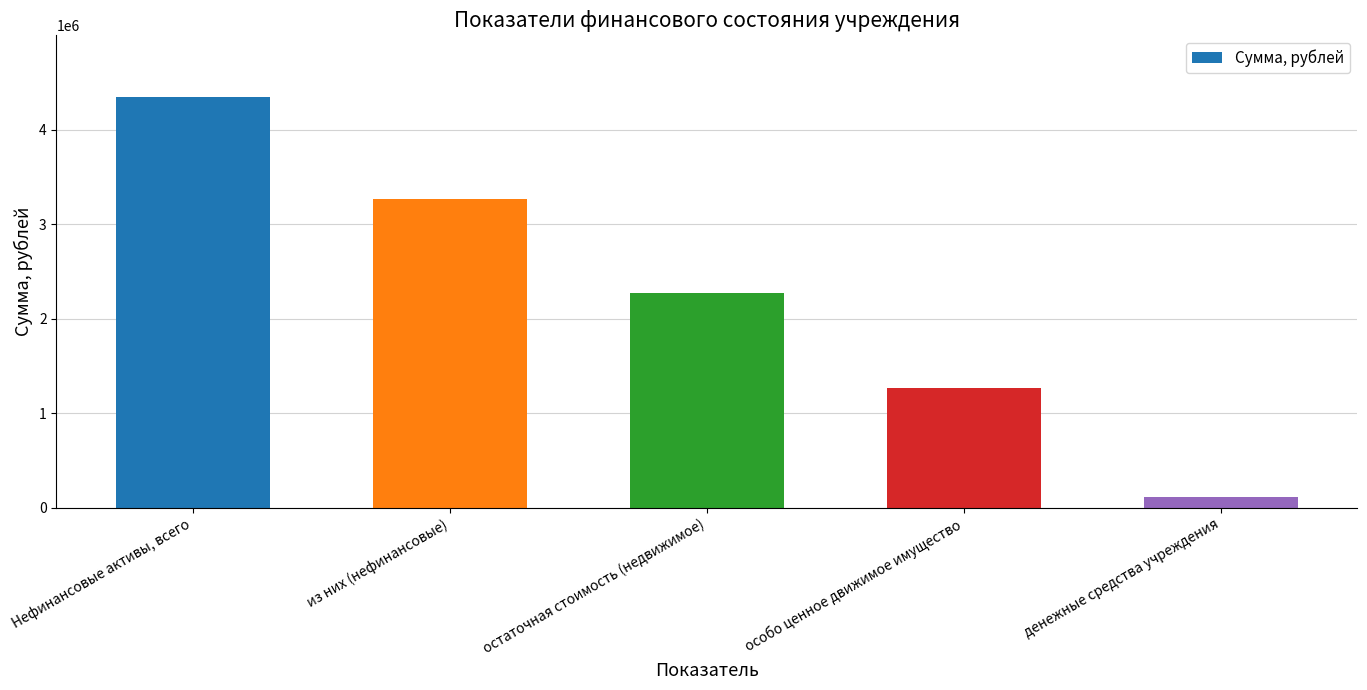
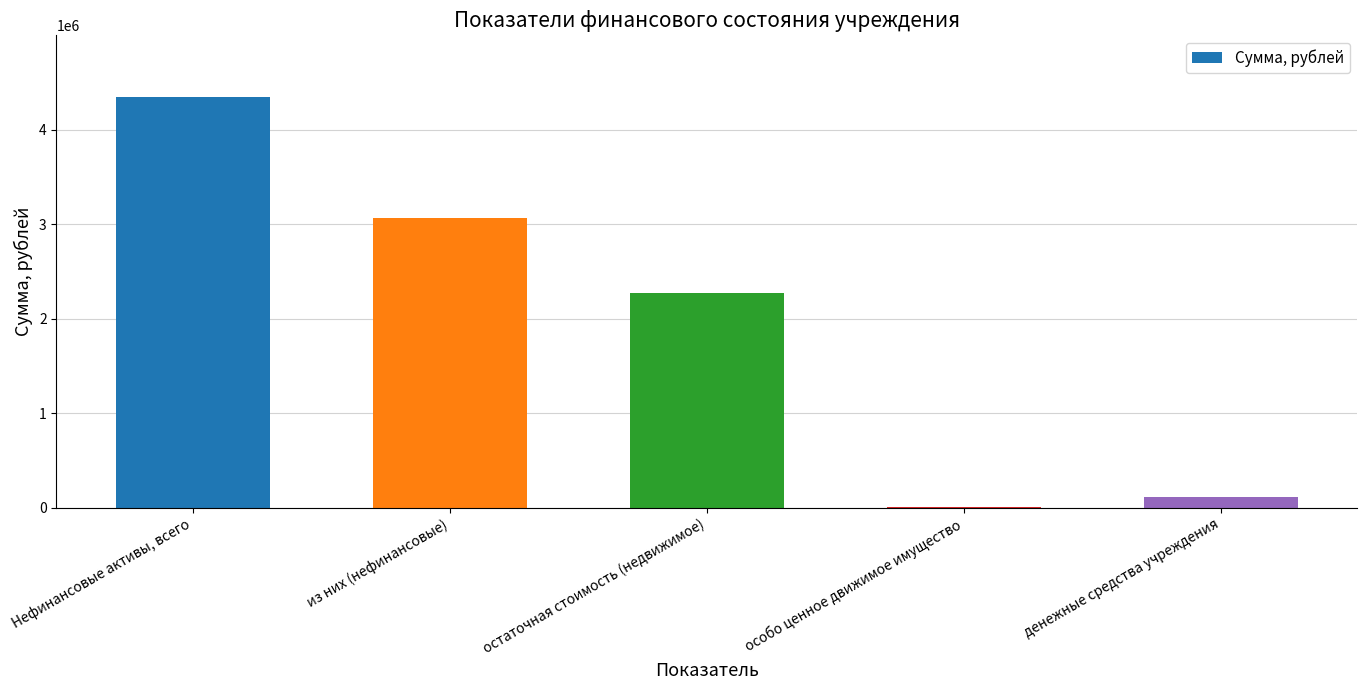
  {
    "Нефинансовые активы, всего": 4300000,
-   "из них (нефинансовые)": 3300000,
+   "из них (нефинансовые)": 3100000,
    "остаточная стоимость (недвижимое)": 2300000,
-   "особо ценное движимое имущество": 1300000,
+   "особо ценное движимое имущество": 0,
    "денежные средства учреждения": 100000
  }
